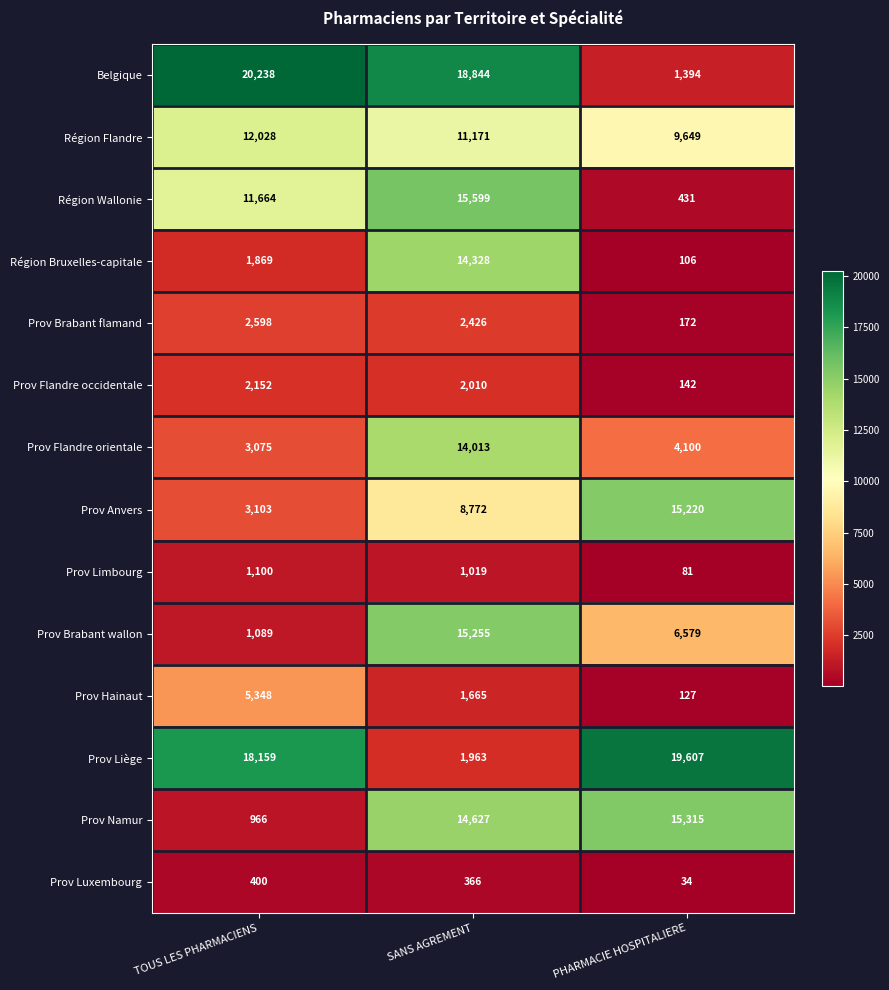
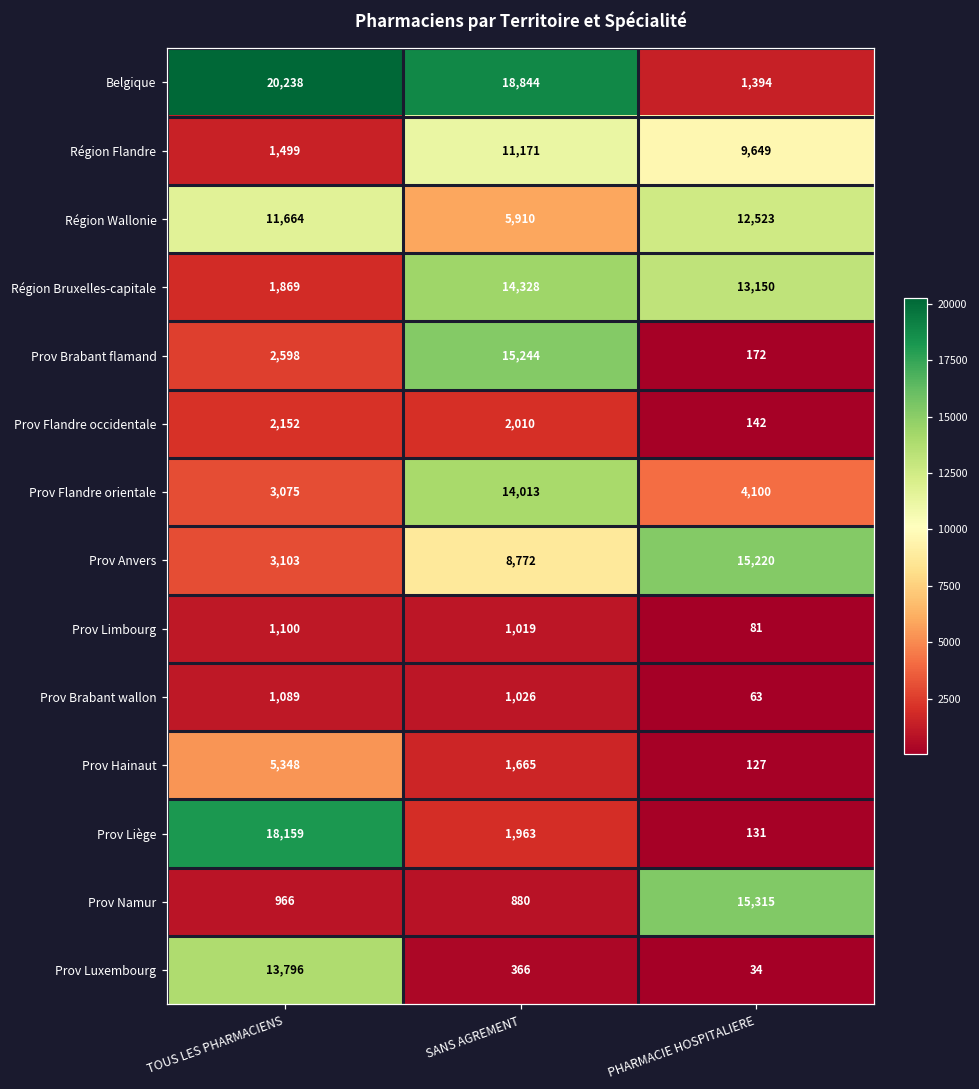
  {
    "Belgique": {
      "TOUS LES PHARMACIENS": "20,238",
      "SANS AGREMENT": "18,844",
      "PHARMACIE HOSPITALIERE": "1,394"
    },
    "Région Flandre": {
-     "TOUS LES PHARMACIENS": "12,028",
+     "TOUS LES PHARMACIENS": "1,499",
      "SANS AGREMENT": "11,171",
      "PHARMACIE HOSPITALIERE": "9,649"
    },
    "Région Wallonie": {
      "TOUS LES PHARMACIENS": "11,664",
-     "SANS AGREMENT": "15,599",
-     "PHARMACIE HOSPITALIERE": "431"
+     "SANS AGREMENT": "5,910",
+     "PHARMACIE HOSPITALIERE": "12,523"
    },
    "Région Bruxelles-capitale": {
      "TOUS LES PHARMACIENS": "1,869",
      "SANS AGREMENT": "14,328",
-     "PHARMACIE HOSPITALIERE": "106"
+     "PHARMACIE HOSPITALIERE": "13,150"
    },
    "Prov Brabant flamand": {
      "TOUS LES PHARMACIENS": "2,598",
-     "SANS AGREMENT": "2,426",
+     "SANS AGREMENT": "15,244",
      "PHARMACIE HOSPITALIERE": "172"
    },
    "Prov Flandre occidentale": {
      "TOUS LES PHARMACIENS": "2,152",
      "SANS AGREMENT": "2,010",
      "PHARMACIE HOSPITALIERE": "142"
    },
    "Prov Flandre orientale": {
      "TOUS LES PHARMACIENS": "3,075",
      "SANS AGREMENT": "14,013",
      "PHARMACIE HOSPITALIERE": "4,100"
    },
    "Prov Anvers": {
      "TOUS LES PHARMACIENS": "3,103",
      "SANS AGREMENT": "8,772",
      "PHARMACIE HOSPITALIERE": "15,220"
    },
    "Prov Limbourg": {
      "TOUS LES PHARMACIENS": "1,100",
      "SANS AGREMENT": "1,019",
      "PHARMACIE HOSPITALIERE": "81"
    },
    "Prov Brabant wallon": {
      "TOUS LES PHARMACIENS": "1,089",
-     "SANS AGREMENT": "15,255",
-     "PHARMACIE HOSPITALIERE": "6,579"
+     "SANS AGREMENT": "1,026",
+     "PHARMACIE HOSPITALIERE": "63"
    },
    "Prov Hainaut": {
      "TOUS LES PHARMACIENS": "5,348",
      "SANS AGREMENT": "1,665",
      "PHARMACIE HOSPITALIERE": "127"
    },
    "Prov Liège": {
      "TOUS LES PHARMACIENS": "18,159",
      "SANS AGREMENT": "1,963",
-     "PHARMACIE HOSPITALIERE": "19,607"
+     "PHARMACIE HOSPITALIERE": "131"
    },
    "Prov Namur": {
      "TOUS LES PHARMACIENS": "966",
-     "SANS AGREMENT": "14,627",
+     "SANS AGREMENT": "880",
      "PHARMACIE HOSPITALIERE": "15,315"
    },
    "Prov Luxembourg": {
-     "TOUS LES PHARMACIENS": "400",
+     "TOUS LES PHARMACIENS": "13,796",
      "SANS AGREMENT": "366",
      "PHARMACIE HOSPITALIERE": "34"
    }
  }
